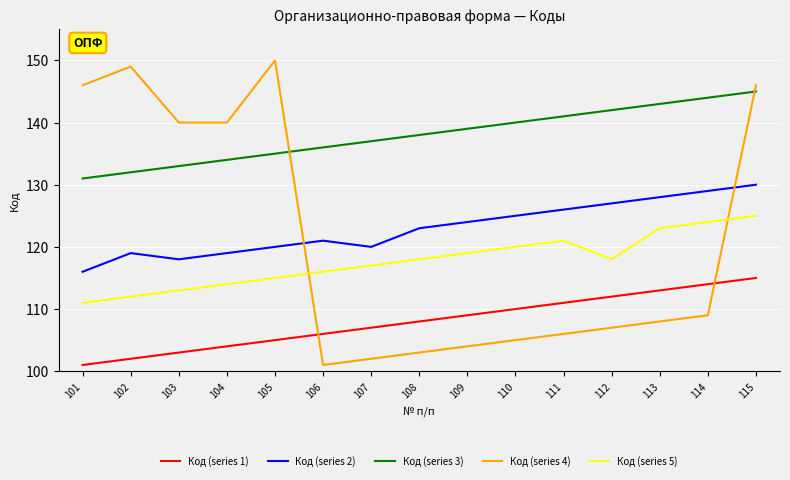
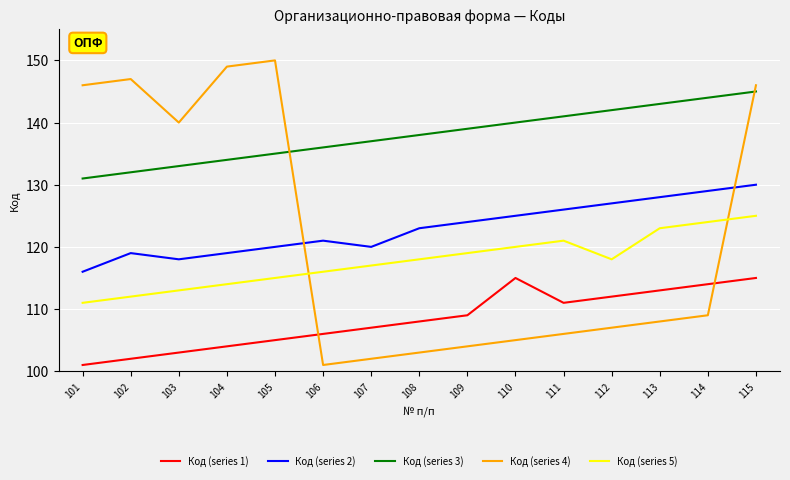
  {
    "Код (series 1)": {
      "101": 101,
      "102": 102,
      "103": 103,
      "104": 104,
      "105": 105,
      "106": 106,
      "107": 107,
      "108": 108,
      "109": 109,
-     "110": 110,
+     "110": 115,
      "111": 111,
      "112": 112,
      "113": 113,
      "114": 114,
      "115": 115
    },
    "Код (series 2)": {
      "101": 116,
      "102": 119,
      "103": 118,
      "104": 119,
      "105": 120,
      "106": 121,
      "107": 120,
      "108": 123,
      "109": 124,
      "110": 125,
      "111": 126,
      "112": 127,
      "113": 128,
      "114": 129,
      "115": 130
    },
    "Код (series 3)": {
      "101": 131,
      "102": 132,
      "103": 133,
      "104": 134,
      "105": 135,
      "106": 136,
      "107": 137,
      "108": 138,
      "109": 139,
      "110": 140,
      "111": 141,
      "112": 142,
      "113": 143,
      "114": 144,
      "115": 145
    },
    "Код (series 4)": {
      "101": 146,
-     "102": 149,
+     "102": 147,
      "103": 140,
-     "104": 140,
+     "104": 149,
      "105": 150,
      "106": 101,
      "107": 102,
      "108": 103,
      "109": 104,
      "110": 105,
      "111": 106,
      "112": 107,
      "113": 108,
      "114": 109,
      "115": 146
    },
    "Код (series 5)": {
      "101": 111,
      "102": 112,
      "103": 113,
      "104": 114,
      "105": 115,
      "106": 116,
      "107": 117,
      "108": 118,
      "109": 119,
      "110": 120,
      "111": 121,
      "112": 118,
      "113": 123,
      "114": 124,
      "115": 125
    }
  }
